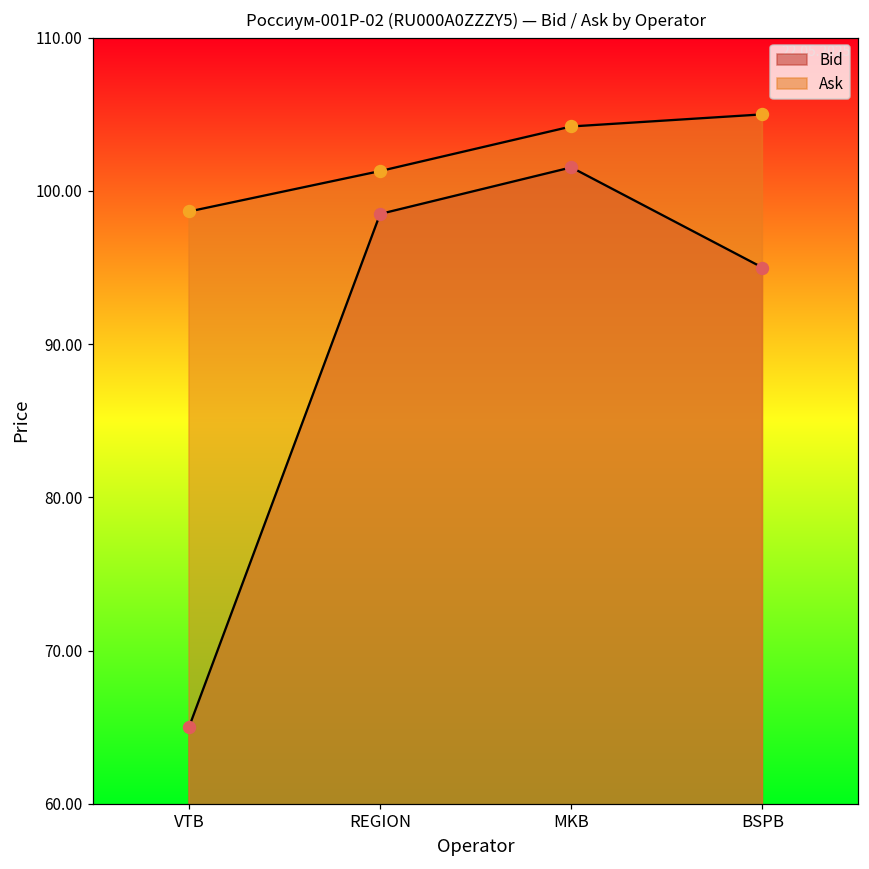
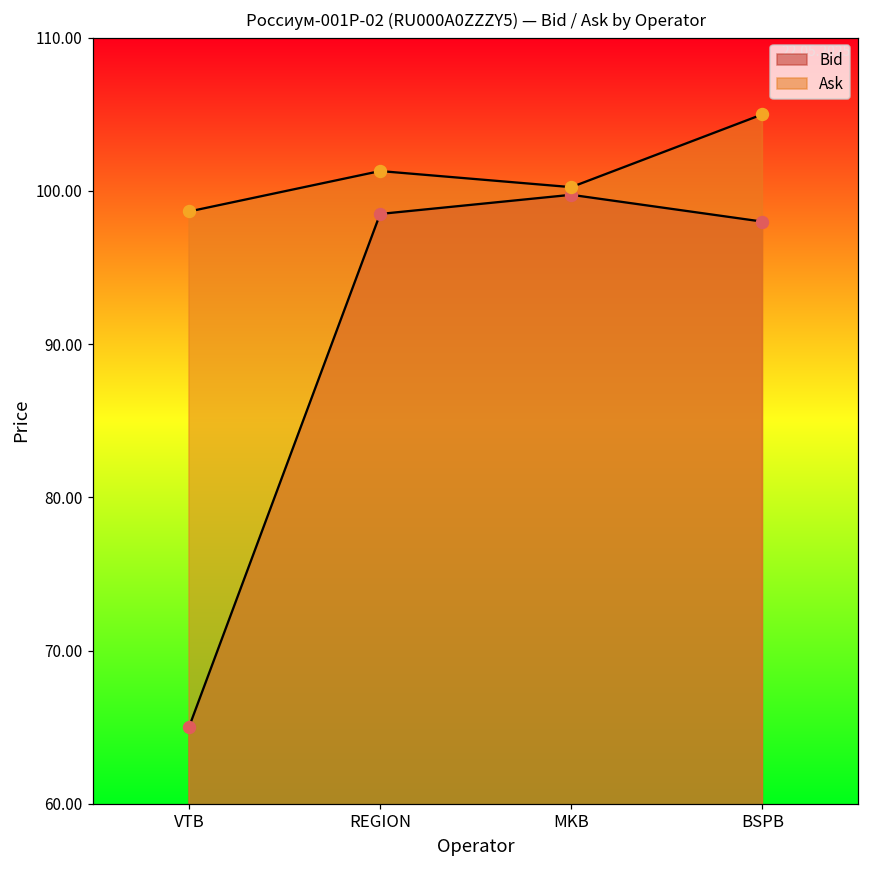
  {
    "Bid": {
      "VTB": 65.0,
      "REGION": 98.5,
-     "MKB": 101.5,
-     "BSPB": 95
+     "MKB": 99.8,
+     "BSPB": 98
    },
    "Ask": {
      "VTB": 98.7,
      "REGION": 101.3,
-     "MKB": 104.2,
+     "MKB": 100.3,
      "BSPB": 105.0
    }
  }
